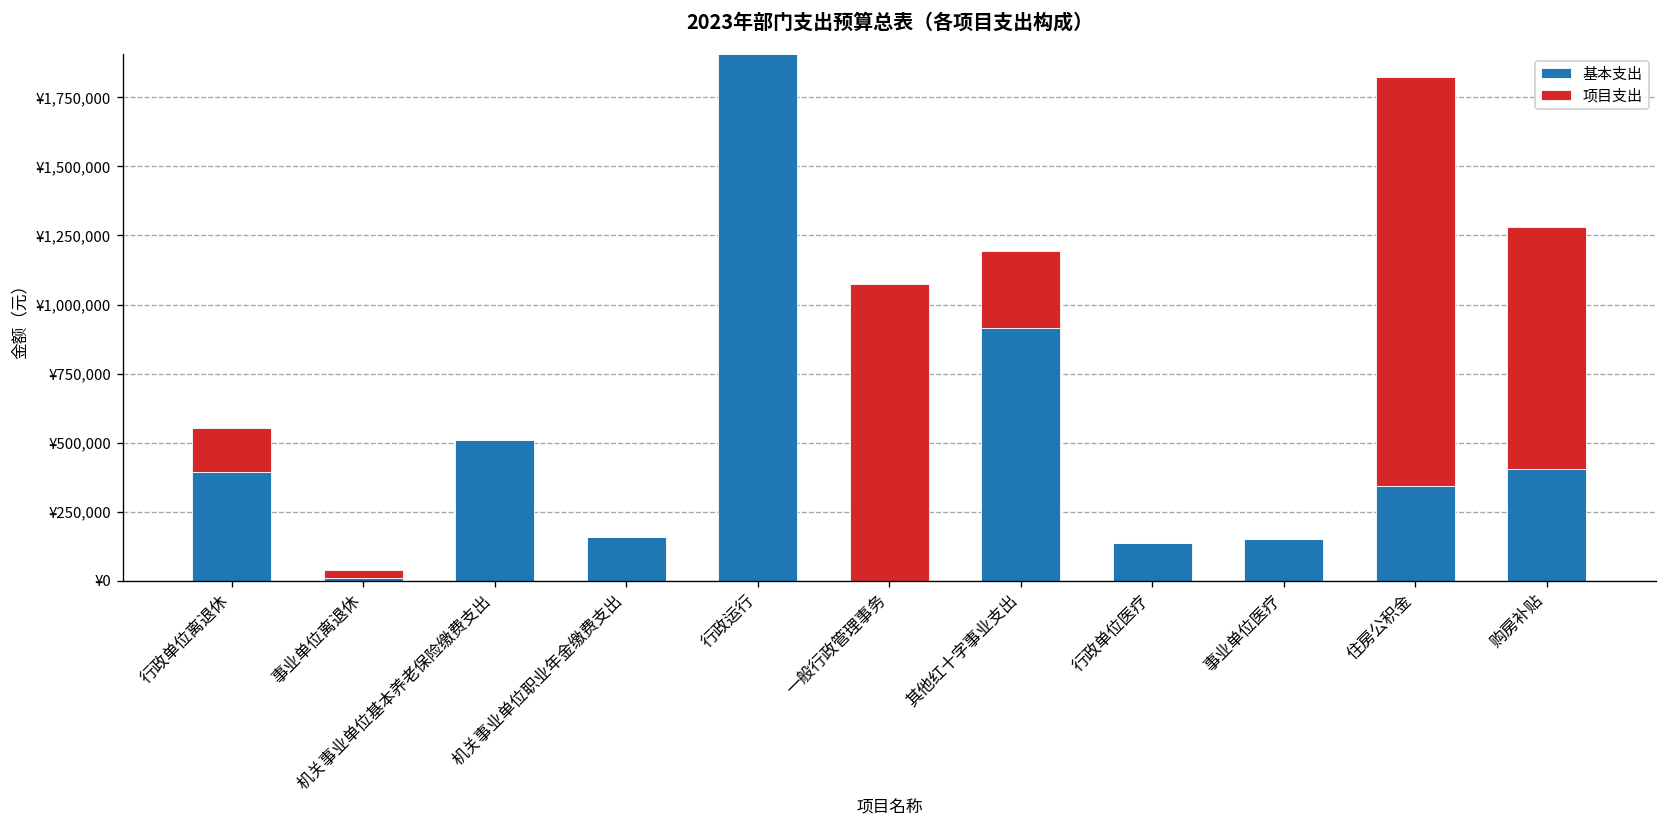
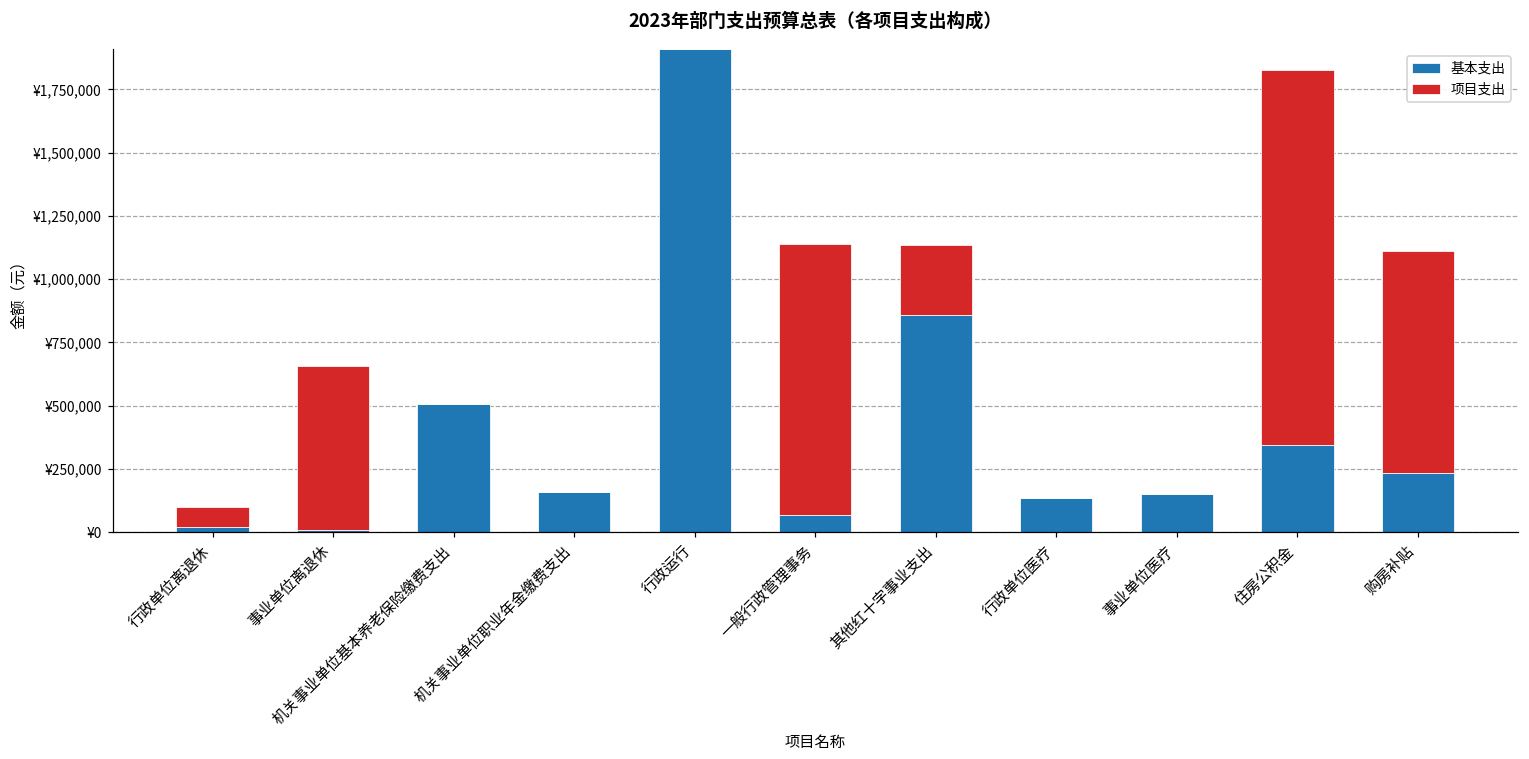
  {
    "基本支出": {
-     "行政单位离退休": "¥390,000",
+     "行政单位离退休": "¥20,000",
      "机关事业单位基本养老保险缴费支出": "¥510,000",
      "机关事业单位职业年金缴费支出": "¥160,000",
      "行政运行": "¥1,910,000",
-     "一般行政管理事务": "¥0",
-     "其他红十字事业支出": "¥920,000",
+     "一般行政管理事务": "¥70,000",
+     "其他红十字事业支出": "¥860,000",
      "行政单位医疗": "¥140,000",
      "事业单位医疗": "¥150,000",
      "住房公积金": "¥340,000",
-     "购房补贴": "¥400,000"
+     "购房补贴": "¥230,000"
    },
    "项目支出": {
-     "行政单位离退休": "¥160,000",
-     "事业单位离退休": "¥30,000",
+     "行政单位离退休": "¥80,000",
+     "事业单位离退休": "¥650,000",
      "机关事业单位基本养老保险缴费支出": "¥0",
      "机关事业单位职业年金缴费支出": "¥0",
      "行政运行": "¥0",
      "一般行政管理事务": "¥1,070,000",
      "其他红十字事业支出": "¥280,000",
      "行政单位医疗": "¥0",
      "事业单位医疗": "¥0",
      "住房公积金": "¥1,480,000",
      "购房补贴": "¥880,000"
    }
  }
